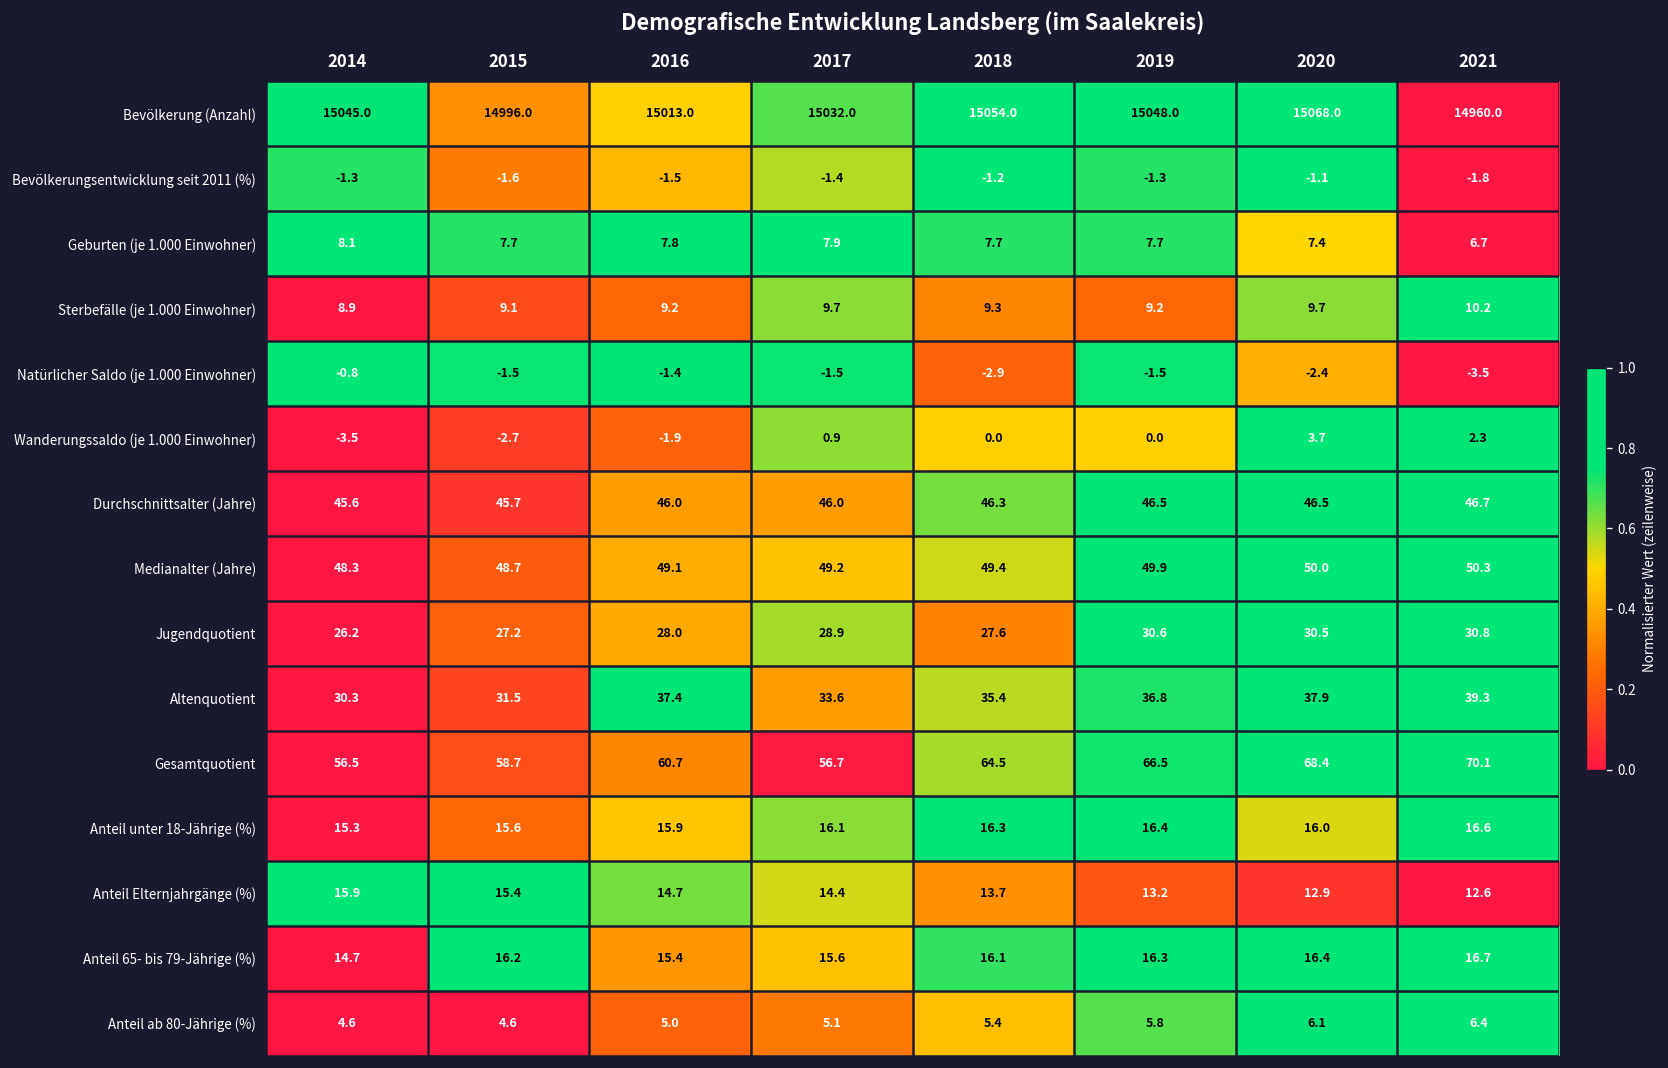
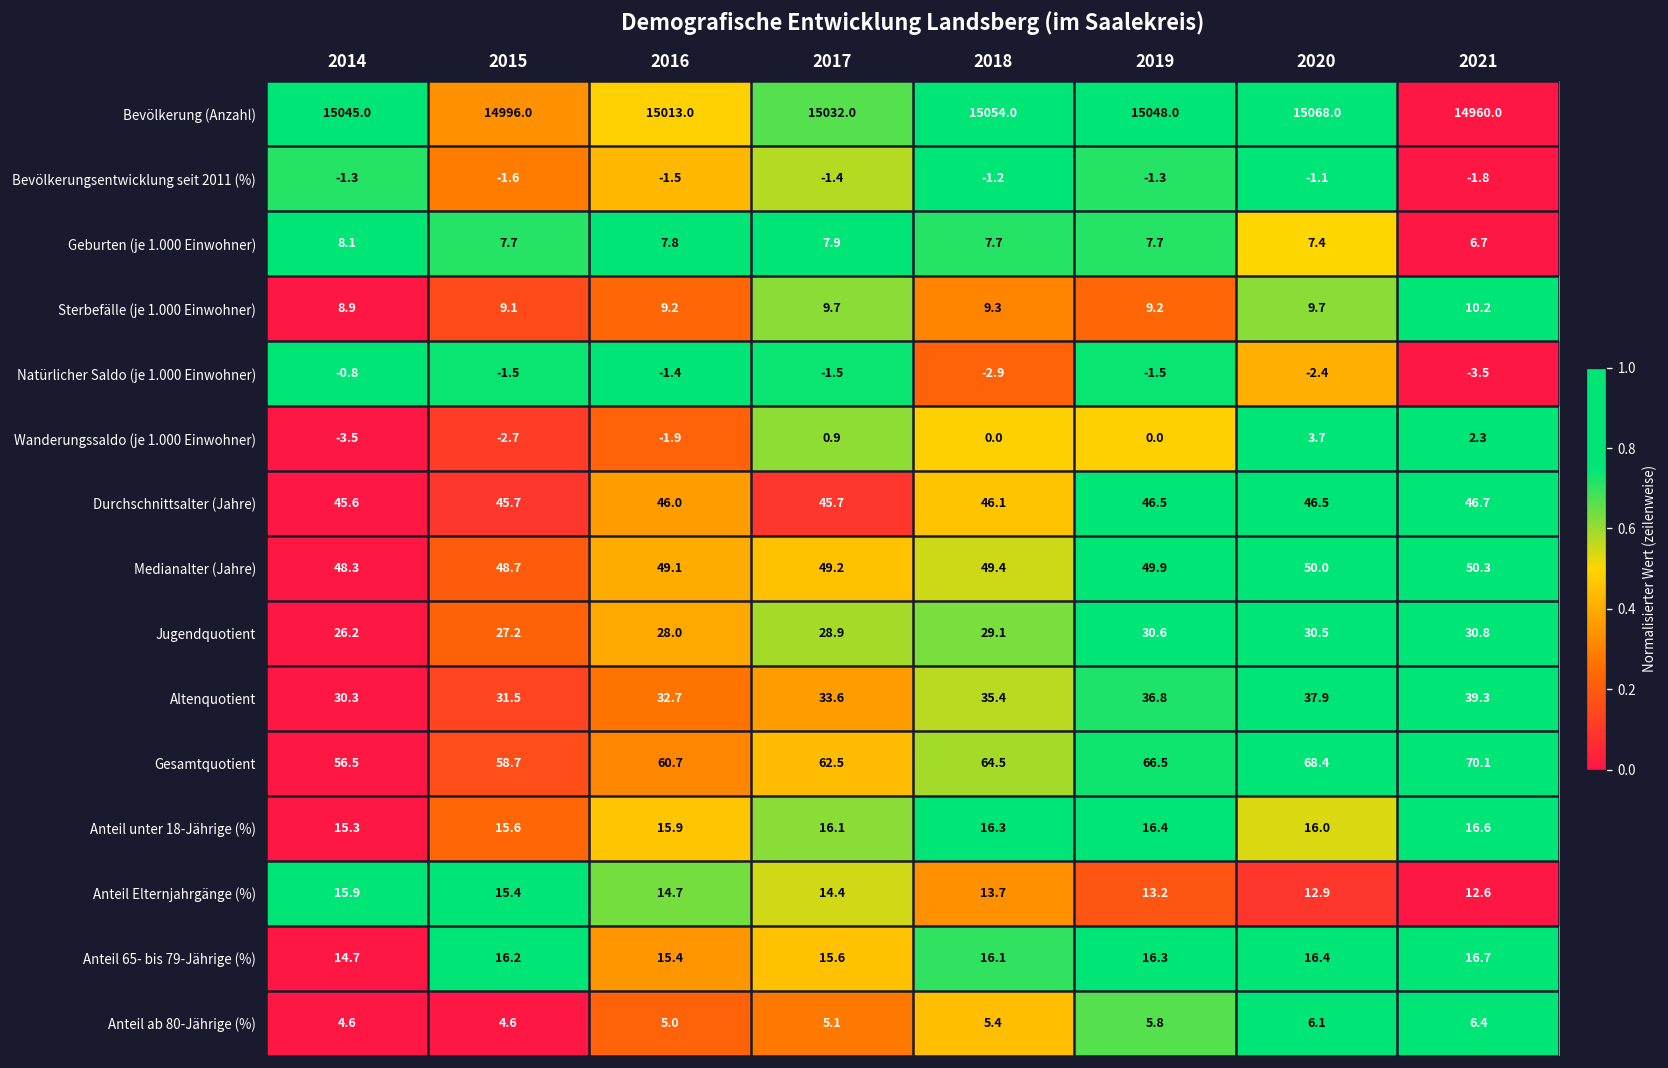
  {
    "Bevölkerung (Anzahl)": {
      "2014": 15045.0,
      "2015": 14996.0,
      "2016": 15013.0,
      "2017": 15032.0,
      "2018": 15054.0,
      "2019": 15048.0,
      "2020": 15068.0,
      "2021": 14960.0
    },
    "Bevölkerungsentwicklung seit 2011 (%)": {
      "2014": -1.3,
      "2015": -1.6,
      "2016": -1.5,
      "2017": -1.4,
      "2018": -1.2,
      "2019": -1.3,
      "2020": -1.1,
      "2021": -1.8
    },
    "Geburten (je 1.000 Einwohner)": {
      "2014": 8.1,
      "2015": 7.7,
      "2016": 7.8,
      "2017": 7.9,
      "2018": 7.7,
      "2019": 7.7,
      "2020": 7.4,
      "2021": 6.7
    },
    "Sterbefälle (je 1.000 Einwohner)": {
      "2014": 8.9,
      "2015": 9.1,
      "2016": 9.2,
      "2017": 9.7,
      "2018": 9.3,
      "2019": 9.2,
      "2020": 9.7,
      "2021": 10.2
    },
    "Natürlicher Saldo (je 1.000 Einwohner)": {
      "2014": -0.8,
      "2015": -1.5,
      "2016": -1.4,
      "2017": -1.5,
      "2018": -2.9,
      "2019": -1.5,
      "2020": -2.4,
      "2021": -3.5
    },
    "Wanderungssaldo (je 1.000 Einwohner)": {
      "2014": -3.5,
      "2015": -2.7,
      "2016": -1.9,
      "2017": 0.9,
      "2018": 0.0,
      "2019": 0.0,
      "2020": 3.7,
      "2021": 2.3
    },
    "Durchschnittsalter (Jahre)": {
      "2014": 45.6,
      "2015": 45.7,
      "2016": 46.0,
-     "2017": 46.0,
-     "2018": 46.3,
+     "2017": 45.7,
+     "2018": 46.1,
      "2019": 46.5,
      "2020": 46.5,
      "2021": 46.7
    },
    "Medianalter (Jahre)": {
      "2014": 48.3,
      "2015": 48.7,
      "2016": 49.1,
      "2017": 49.2,
      "2018": 49.4,
      "2019": 49.9,
      "2020": 50.0,
      "2021": 50.3
    },
    "Jugendquotient": {
      "2014": 26.2,
      "2015": 27.2,
      "2016": 28.0,
      "2017": 28.9,
-     "2018": 27.6,
+     "2018": 29.1,
      "2019": 30.6,
      "2020": 30.5,
      "2021": 30.8
    },
    "Altenquotient": {
      "2014": 30.3,
      "2015": 31.5,
-     "2016": 37.4,
+     "2016": 32.7,
      "2017": 33.6,
      "2018": 35.4,
      "2019": 36.8,
      "2020": 37.9,
      "2021": 39.3
    },
    "Gesamtquotient": {
      "2014": 56.5,
      "2015": 58.7,
      "2016": 60.7,
-     "2017": 56.7,
+     "2017": 62.5,
      "2018": 64.5,
      "2019": 66.5,
      "2020": 68.4,
      "2021": 70.1
    },
    "Anteil unter 18-Jährige (%)": {
      "2014": 15.3,
      "2015": 15.6,
      "2016": 15.9,
      "2017": 16.1,
      "2018": 16.3,
      "2019": 16.4,
      "2020": 16.0,
      "2021": 16.6
    },
    "Anteil Elternjahrgänge (%)": {
      "2014": 15.9,
      "2015": 15.4,
      "2016": 14.7,
      "2017": 14.4,
      "2018": 13.7,
      "2019": 13.2,
      "2020": 12.9,
      "2021": 12.6
    },
    "Anteil 65- bis 79-Jährige (%)": {
      "2014": 14.7,
      "2015": 16.2,
      "2016": 15.4,
      "2017": 15.6,
      "2018": 16.1,
      "2019": 16.3,
      "2020": 16.4,
      "2021": 16.7
    },
    "Anteil ab 80-Jährige (%)": {
      "2014": 4.6,
      "2015": 4.6,
      "2016": 5.0,
      "2017": 5.1,
      "2018": 5.4,
      "2019": 5.8,
      "2020": 6.1,
      "2021": 6.4
    }
  }
